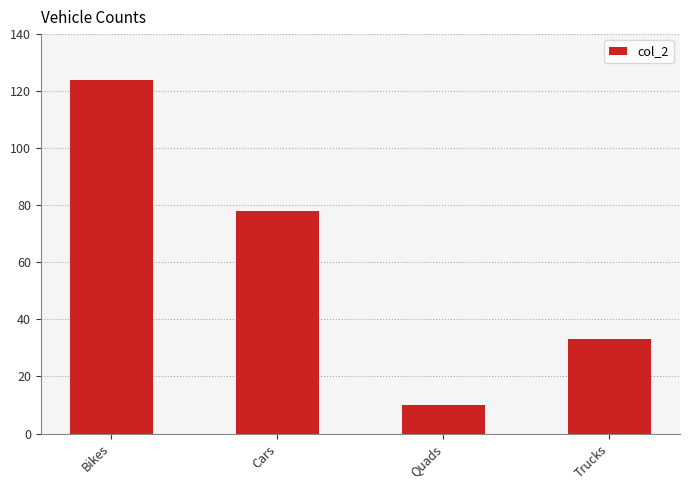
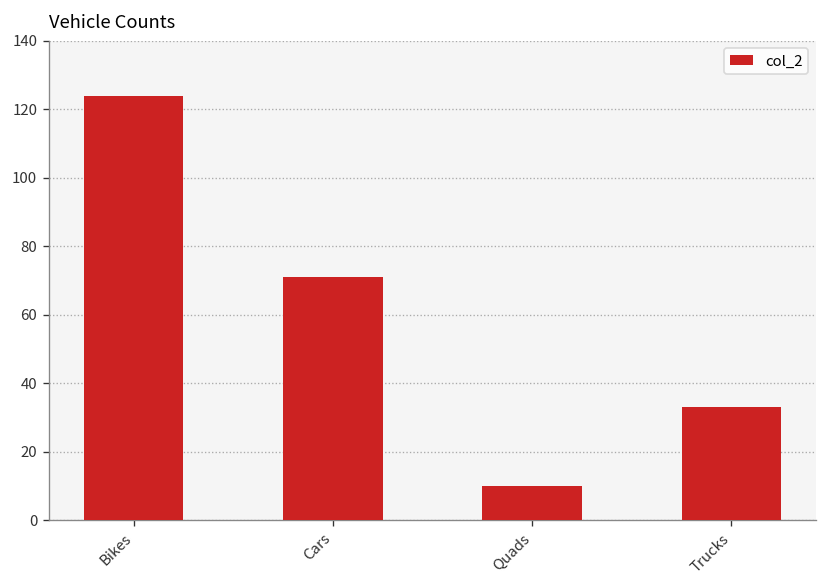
  {
    "Bikes": 124,
-   "Cars": 78,
+   "Cars": 71,
    "Quads": 10,
    "Trucks": 33
  }
